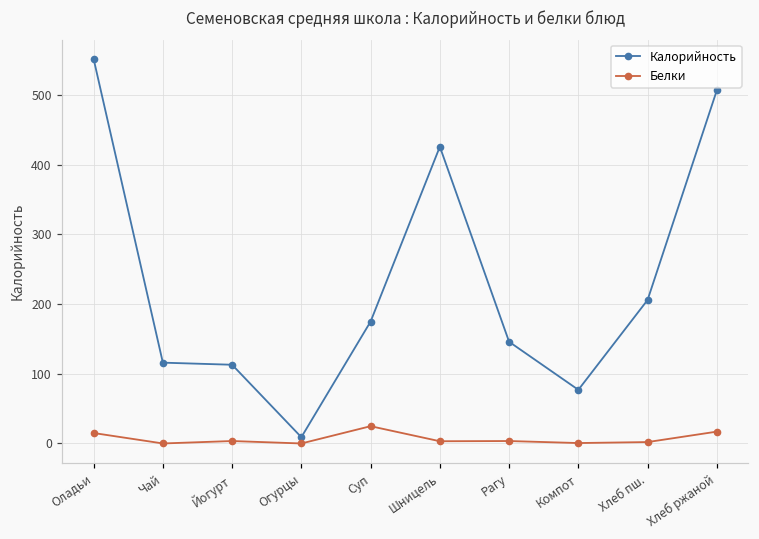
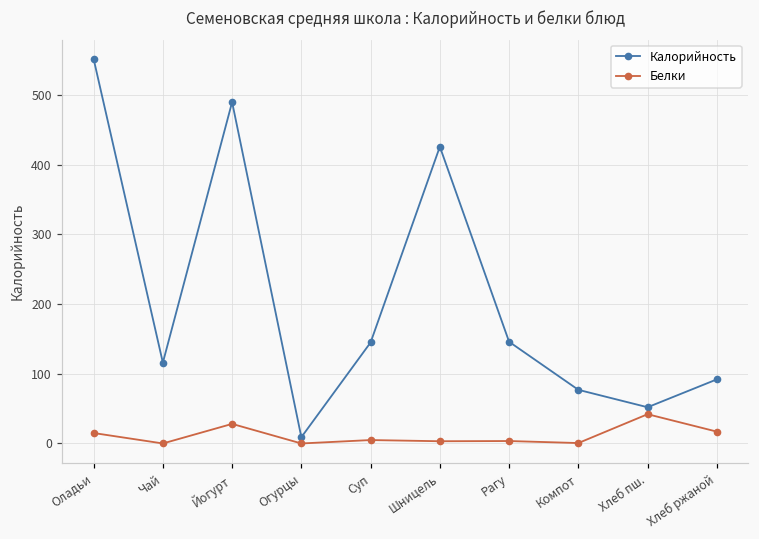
  {
    "Калорийность": {
      "Оладьи": 550,
      "Чай": 120,
-     "Йогурт": 110,
+     "Йогурт": 490,
      "Огурцы": 10,
-     "Суп": 180,
+     "Суп": 150,
      "Шницель": 430,
      "Рагу": 150,
      "Компот": 80,
-     "Хлеб пш.": 210,
-     "Хлеб ржаной": 510
+     "Хлеб пш.": 50,
+     "Хлеб ржаной": 90
    },
    "Белки": {
      "Оладьи": 20,
      "Чай": 0,
-     "Йогурт": 0,
+     "Йогурт": 30,
      "Огурцы": 0,
-     "Суп": 20,
+     "Суп": 0,
      "Шницель": 0,
      "Рагу": 0,
      "Компот": 0,
-     "Хлеб пш.": 0,
+     "Хлеб пш.": 40,
      "Хлеб ржаной": 20
    }
  }
